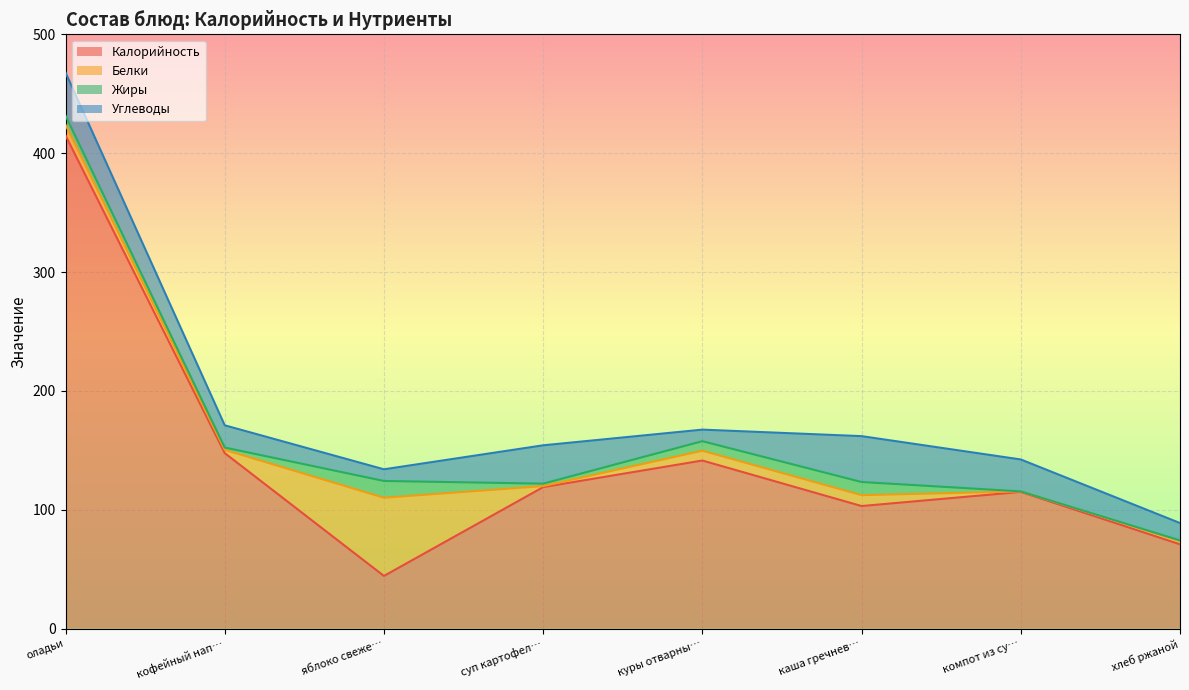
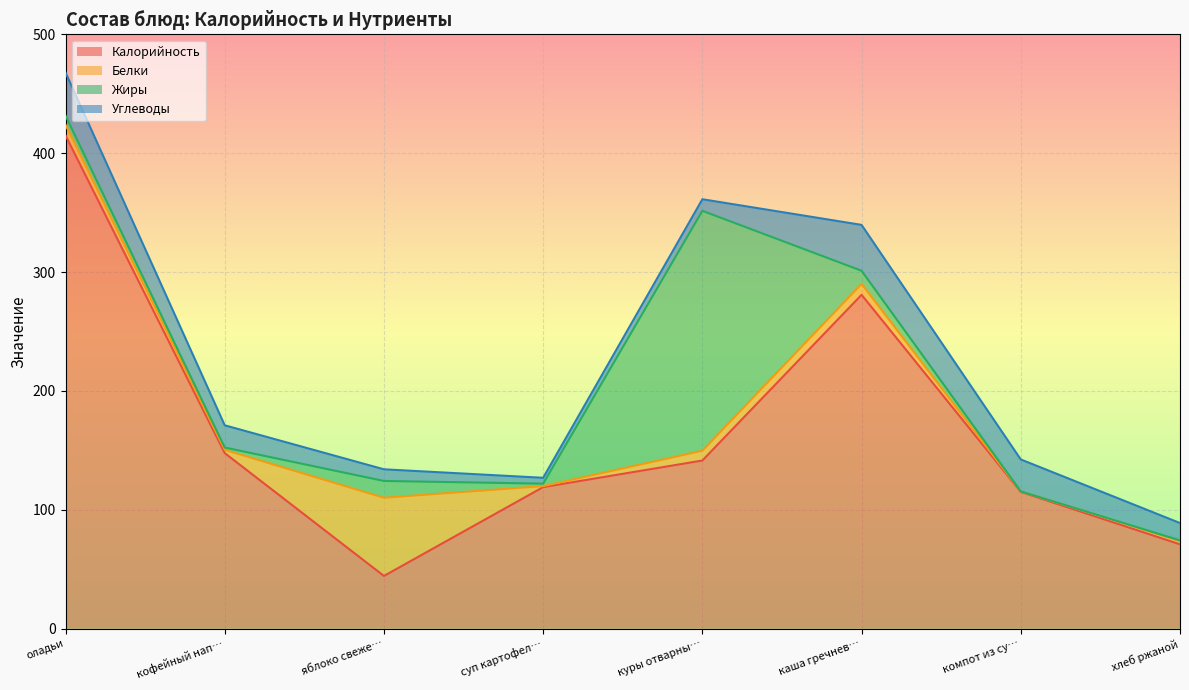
  {
    "Калорийность": {
      "оладьи": 415,
      "кофейный нап…": 148,
      "яблоко свеже…": 44,
      "куры отварны…": 142,
-     "каша гречнев…": 103,
+     "каша гречнев…": 281,
      "хлеб ржаной": 71
    },
    "Белки": {
      "оладьи": 9,
      "яблоко свеже…": 66,
      "куры отварны…": 8,
      "каша гречнев…": 9
    },
    "Жиры": {
      "оладьи": 8,
      "яблоко свеже…": 14,
-     "куры отварны…": 8,
+     "куры отварны…": 202,
      "каша гречнев…": 11
    },
    "Углеводы": {
      "оладьи": 36,
      "кофейный нап…": 19,
      "яблоко свеже…": 10,
-     "суп картофел…": 32,
+     "суп картофел…": 5,
      "куры отварны…": 10,
      "каша гречнев…": 39,
      "компот из су…": 27,
      "хлеб ржаной": 15
    }
  }
